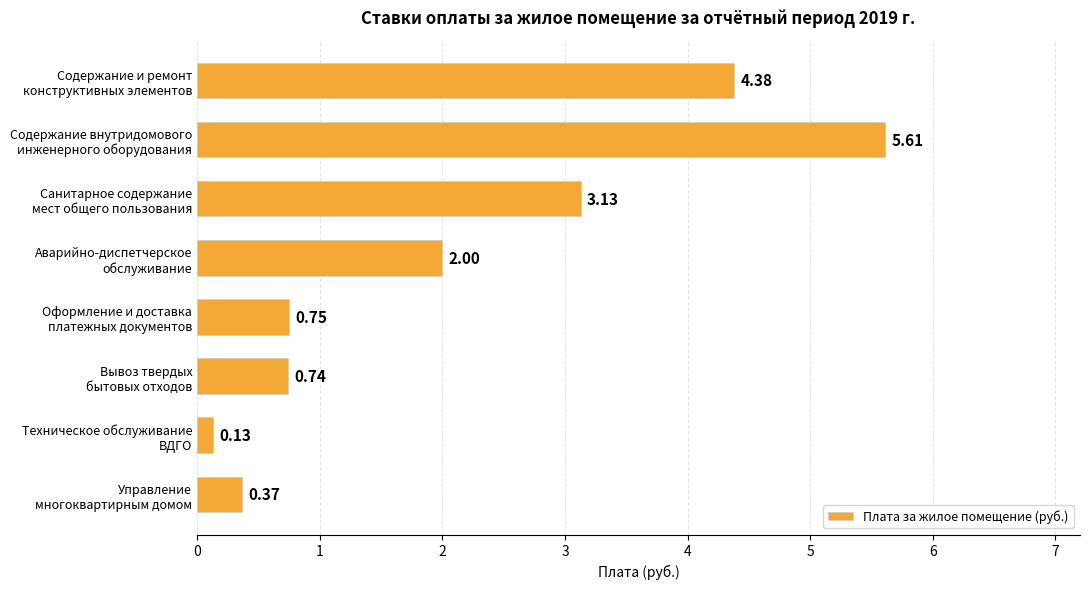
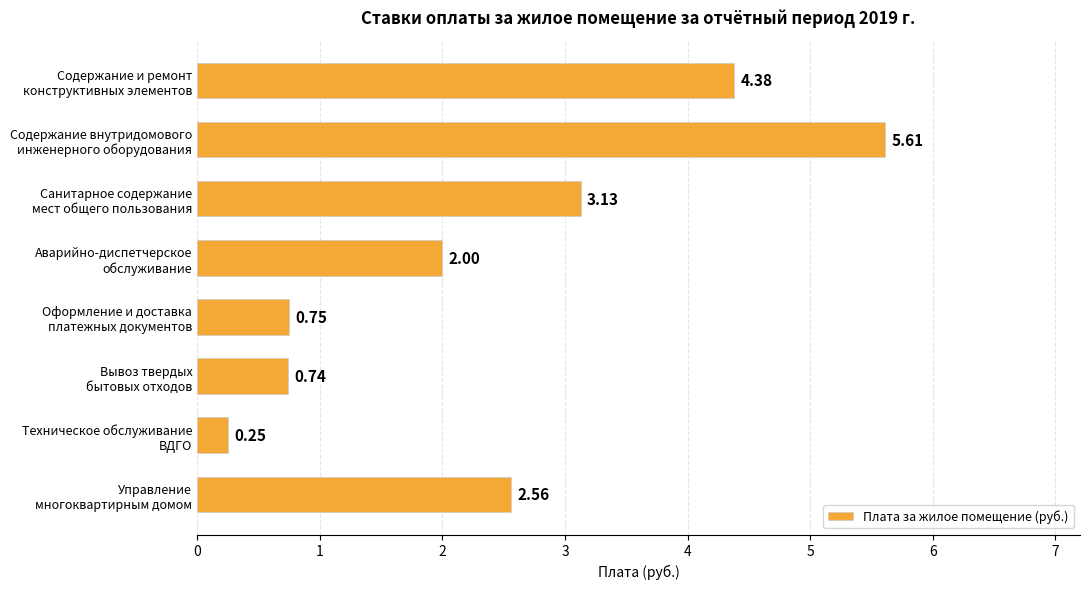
  {
    "Содержание и ремонт конструктивных элементов": 4.38,
    "Содержание внутридомового инженерного оборудования": 5.61,
    "Санитарное содержание мест общего пользования": 3.13,
    "Аварийно-диспетчерское обслуживание": 2.00,
    "Оформление и доставка платежных документов": 0.75,
    "Вывоз твердых бытовых отходов": 0.74,
-   "Техническое обслуживание ВДГО": 0.13,
-   "Управление многоквартирным домом": 0.37
+   "Техническое обслуживание ВДГО": 0.25,
+   "Управление многоквартирным домом": 2.56
  }
